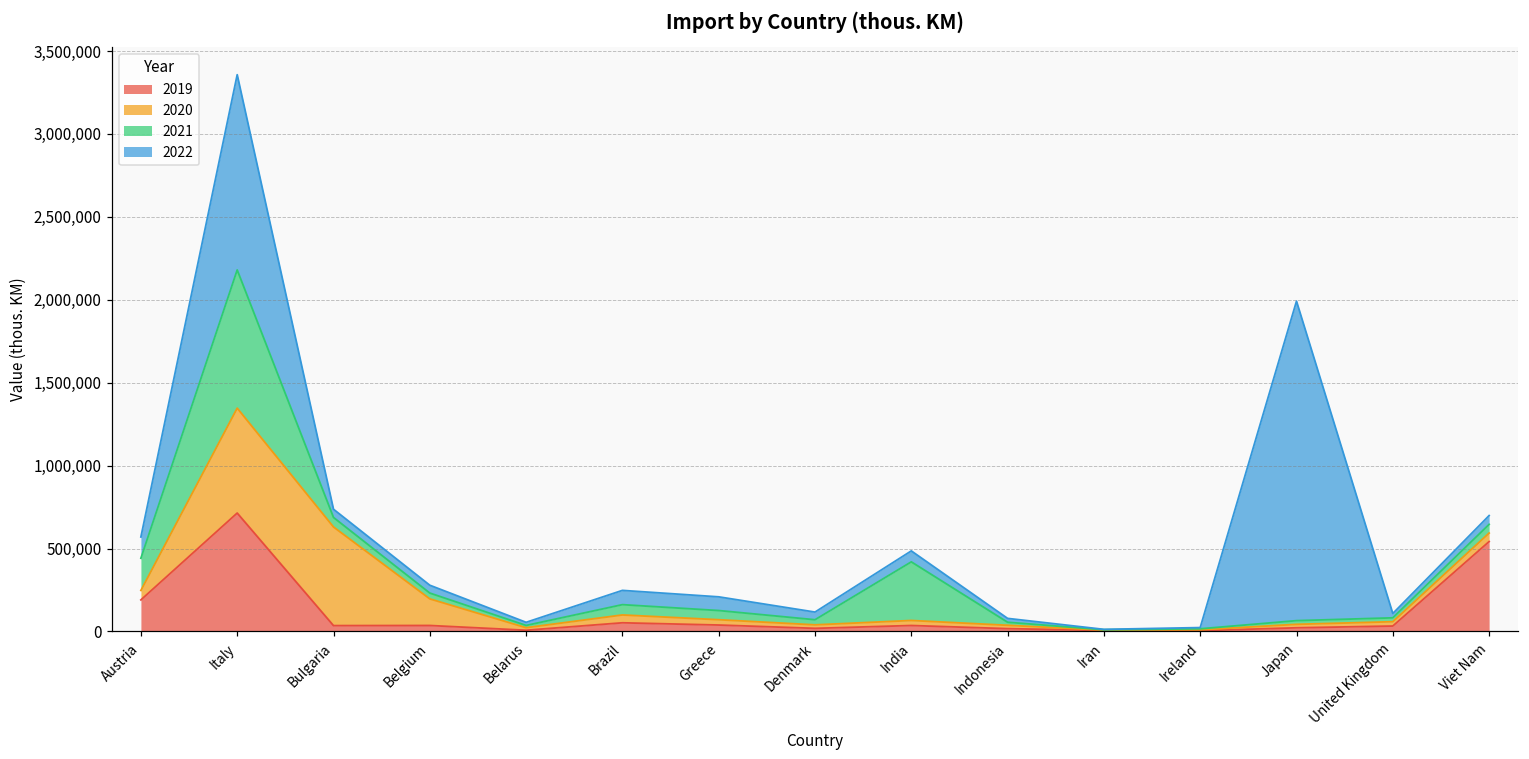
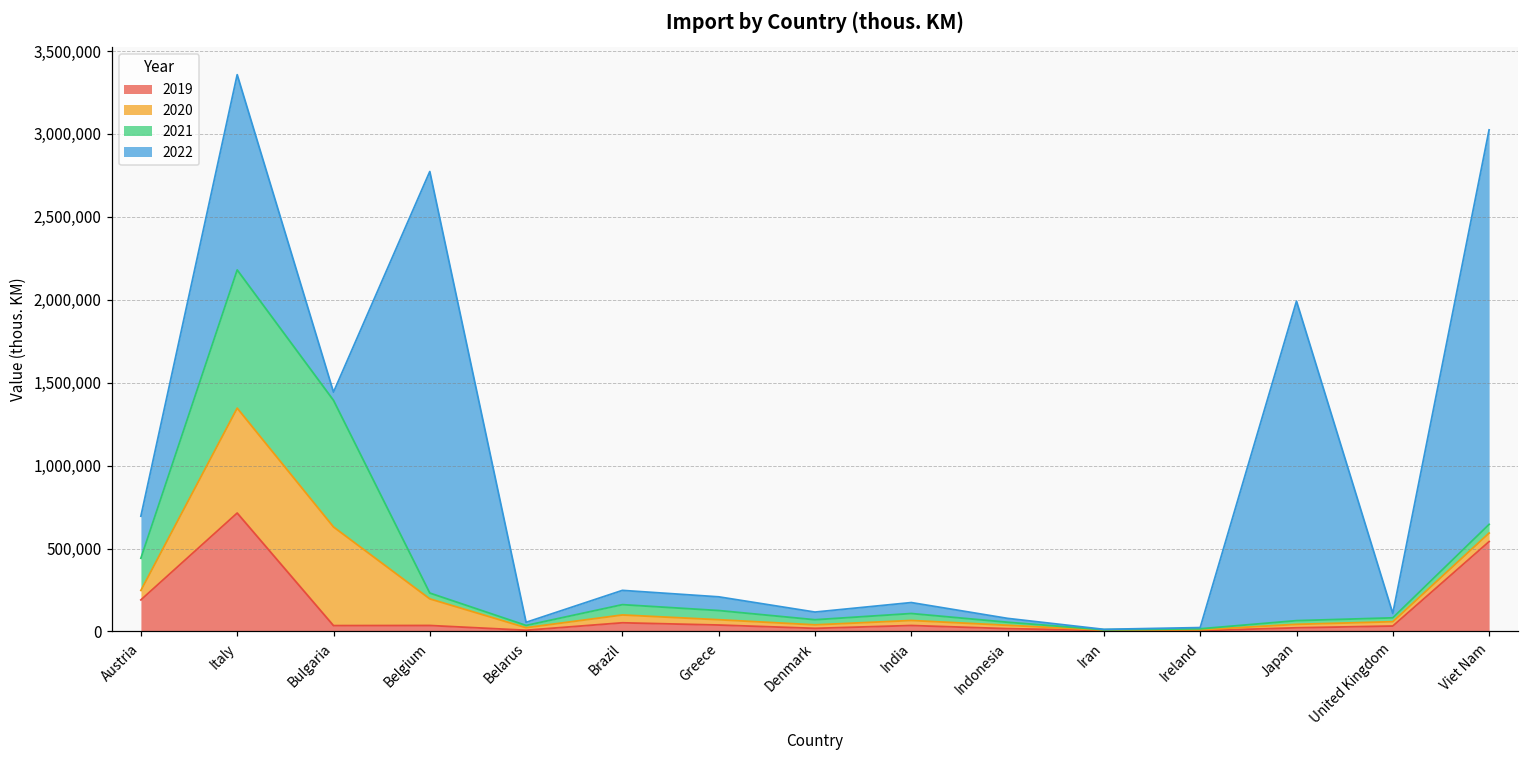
  {
    "2019": {
      "Austria": "190,000",
      "Italy": "710,000",
      "Bulgaria": "40,000",
      "Belgium": "40,000",
      "Brazil": "50,000",
      "Greece": "40,000",
      "Denmark": "20,000",
      "India": "40,000",
      "Indonesia": "20,000",
      "Japan": "20,000",
      "United Kingdom": "30,000",
      "Viet Nam": "540,000"
    },
    "2020": {
      "Austria": "60,000",
      "Italy": "630,000",
      "Bulgaria": "590,000",
      "Belgium": "160,000",
      "Brazil": "50,000",
      "Greece": "30,000",
      "Denmark": "20,000",
      "India": "30,000",
      "Indonesia": "20,000",
      "Japan": "20,000",
      "United Kingdom": "30,000",
      "Viet Nam": "50,000"
    },
    "2021": {
      "Austria": "190,000",
      "Italy": "830,000",
-     "Bulgaria": "60,000",
+     "Bulgaria": "760,000",
      "Belgium": "40,000",
      "Brazil": "60,000",
      "Greece": "60,000",
      "Denmark": "30,000",
-     "India": "350,000",
+     "India": "40,000",
      "Indonesia": "20,000",
      "Japan": "20,000",
      "United Kingdom": "20,000",
      "Viet Nam": "50,000"
    },
    "2022": {
-     "Austria": "130,000",
+     "Austria": "250,000",
      "Italy": "1,180,000",
      "Bulgaria": "50,000",
-     "Belgium": "50,000",
+     "Belgium": "2,540,000",
      "Belarus": "20,000",
      "Brazil": "90,000",
      "Greece": "80,000",
      "Denmark": "50,000",
      "India": "70,000",
      "Indonesia": "20,000",
      "Japan": "1,930,000",
      "United Kingdom": "30,000",
-     "Viet Nam": "50,000"
+     "Viet Nam": "2,380,000"
    }
  }
